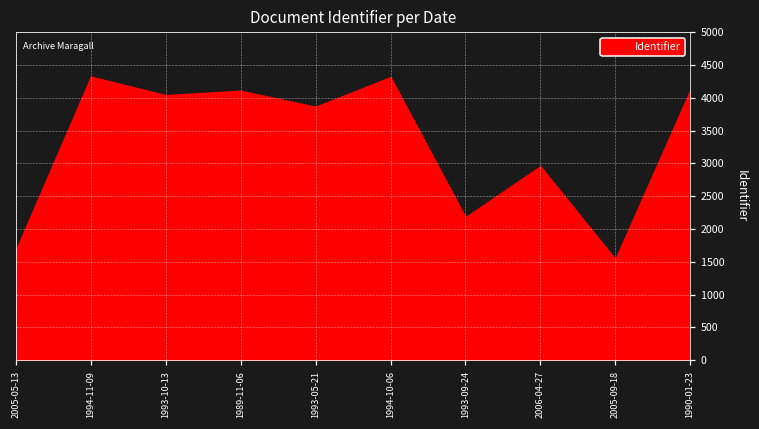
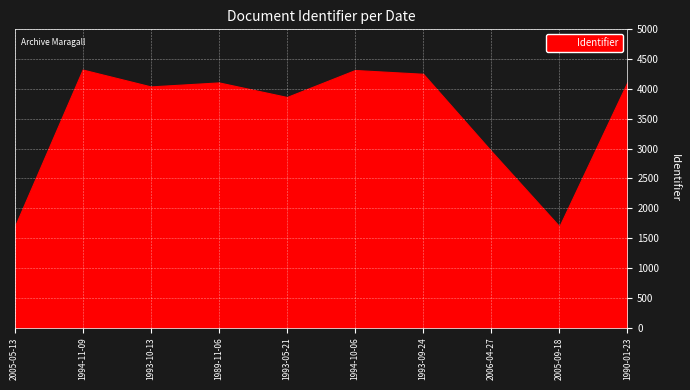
  {
    "2005-05-13": 1700,
    "1994-11-09": 4300,
    "1993-10-13": 4000,
    "1989-11-06": 4100,
    "1993-05-21": 3900,
    "1994-10-06": 4300,
-   "1993-09-24": 2200,
+   "1993-09-24": 4300,
    "2006-04-27": 3000,
-   "2005-09-18": 1500,
+   "2005-09-18": 1700,
    "1990-01-23": 4100
  }
